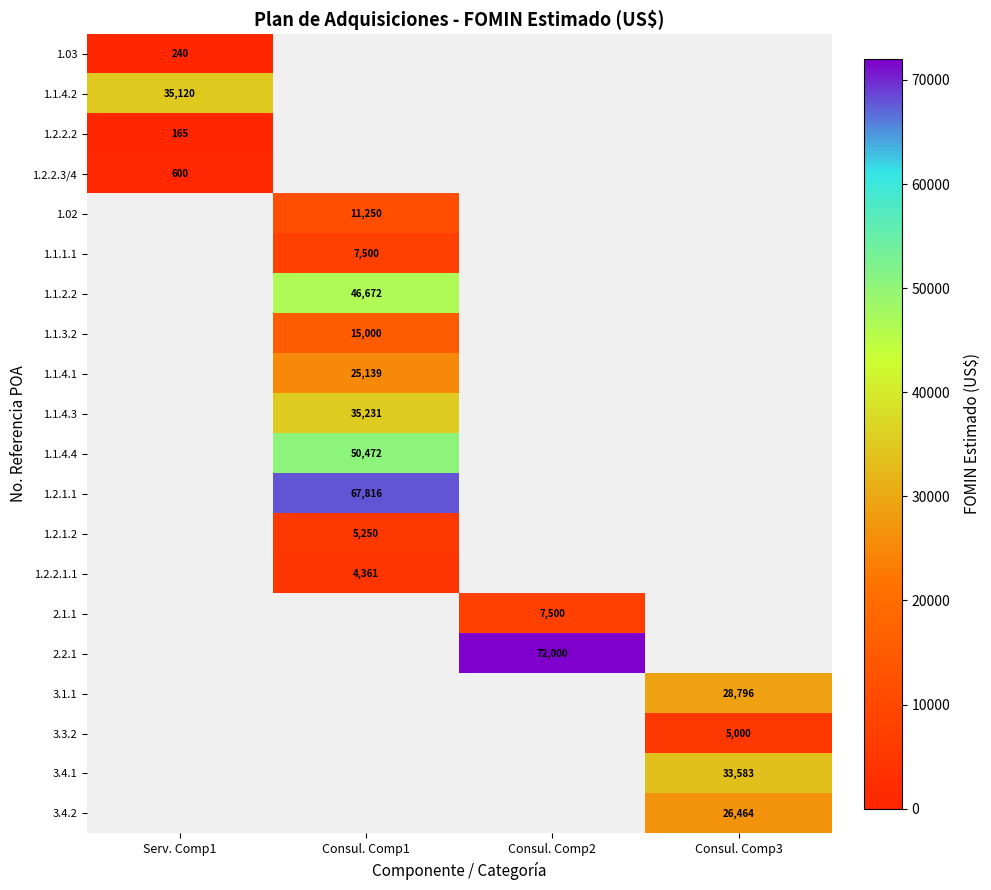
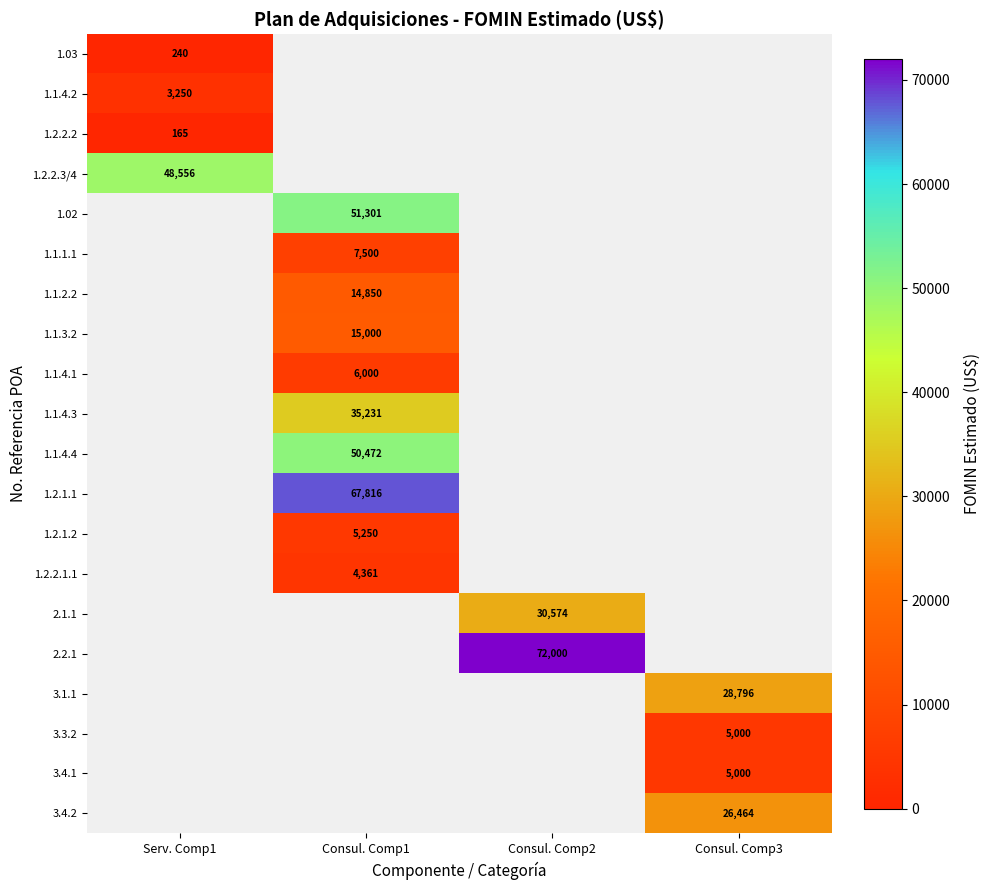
  {
    "1.03": {
      "Serv. Comp1": "240"
    },
    "1.1.4.2": {
-     "Serv. Comp1": "35,120"
+     "Serv. Comp1": "3,250"
    },
    "1.2.2.2": {
      "Serv. Comp1": "165"
    },
    "1.2.2.3/4": {
-     "Serv. Comp1": "600"
+     "Serv. Comp1": "48,556"
    },
    "1.02": {
-     "Consul. Comp1": "11,250"
+     "Consul. Comp1": "51,301"
    },
    "1.1.1.1": {
      "Consul. Comp1": "7,500"
    },
    "1.1.2.2": {
-     "Consul. Comp1": "46,672"
+     "Consul. Comp1": "14,850"
    },
    "1.1.3.2": {
      "Consul. Comp1": "15,000"
    },
    "1.1.4.1": {
-     "Consul. Comp1": "25,139"
+     "Consul. Comp1": "6,000"
    },
    "1.1.4.3": {
      "Consul. Comp1": "35,231"
    },
    "1.1.4.4": {
      "Consul. Comp1": "50,472"
    },
    "1.2.1.1": {
      "Consul. Comp1": "67,816"
    },
    "1.2.1.2": {
      "Consul. Comp1": "5,250"
    },
    "1.2.2.1.1": {
      "Consul. Comp1": "4,361"
    },
    "2.1.1": {
-     "Consul. Comp2": "7,500"
+     "Consul. Comp2": "30,574"
    },
    "2.2.1": {
      "Consul. Comp2": "72,000"
    },
    "3.1.1": {
      "Consul. Comp3": "28,796"
    },
    "3.3.2": {
      "Consul. Comp3": "5,000"
    },
    "3.4.1": {
-     "Consul. Comp3": "33,583"
+     "Consul. Comp3": "5,000"
    },
    "3.4.2": {
      "Consul. Comp3": "26,464"
    }
  }
